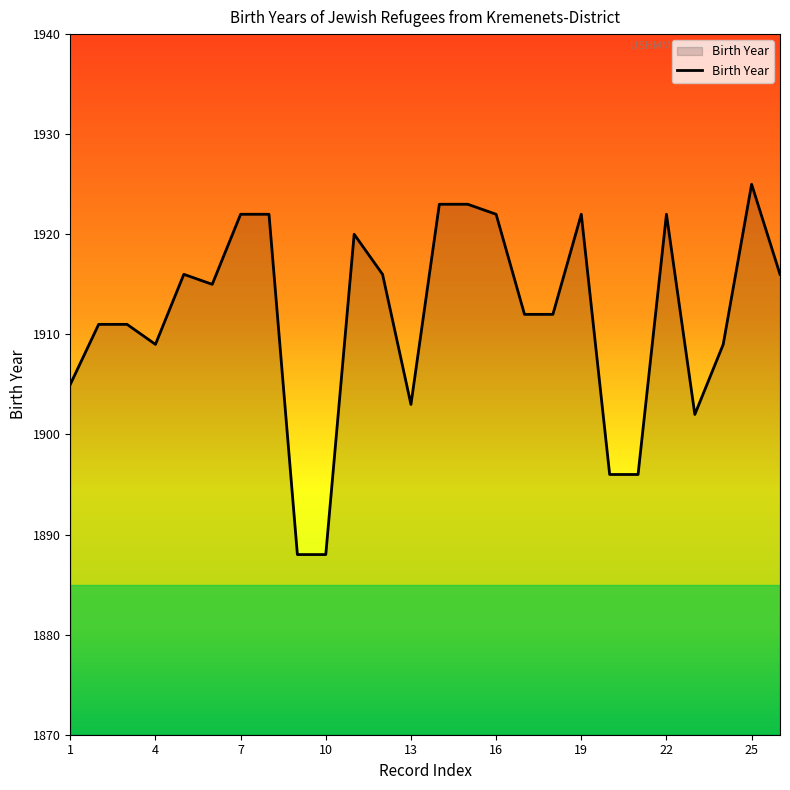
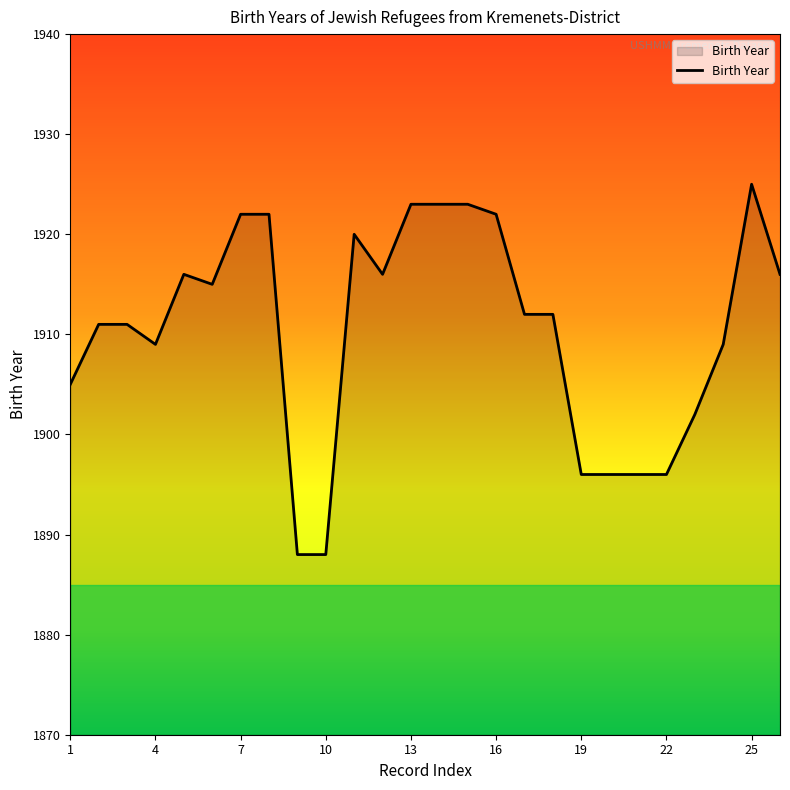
  {
    "1": 1905,
    "4": 1909,
    "7": 1922,
    "10": 1888,
-   "13": 1903,
+   "13": 1923,
    "16": 1922,
-   "19": 1922,
-   "22": 1922,
+   "19": 1896,
+   "22": 1896,
    "25": 1925
  }
